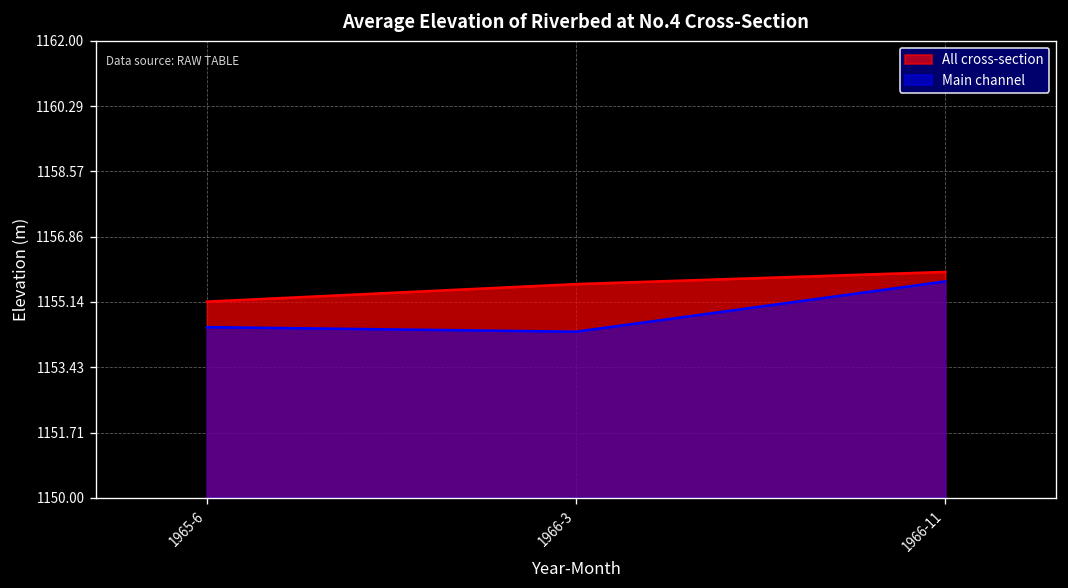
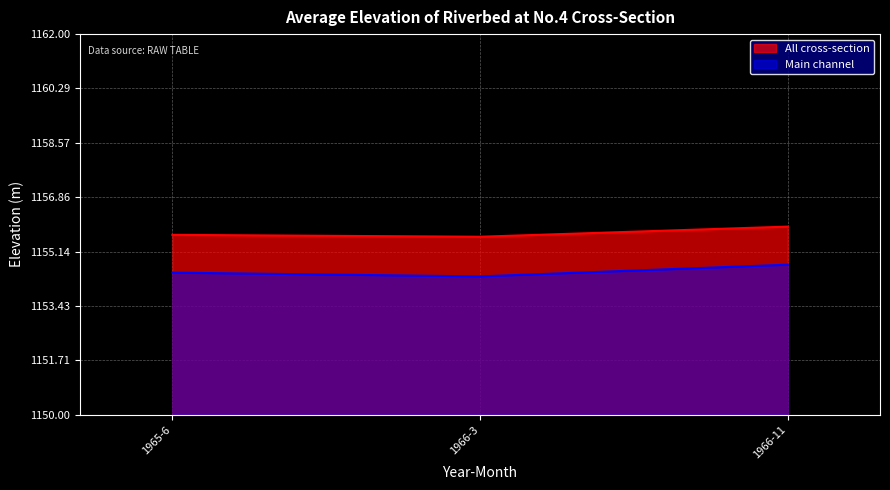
  {
    "All cross-section": {
-     "1965-6": 1155.2,
+     "1965-6": 1155.7,
      "1966-3": 1155.6,
      "1966-11": 1155.9
    },
    "Main channel": {
      "1965-6": 1154.5,
      "1966-3": 1154.4,
-     "1966-11": 1155.7
+     "1966-11": 1154.7
    }
  }
